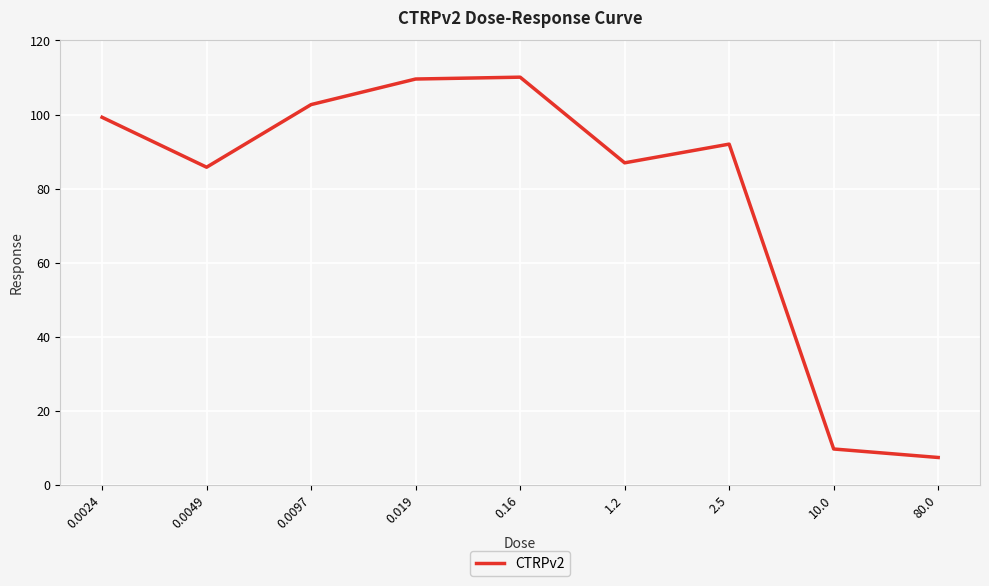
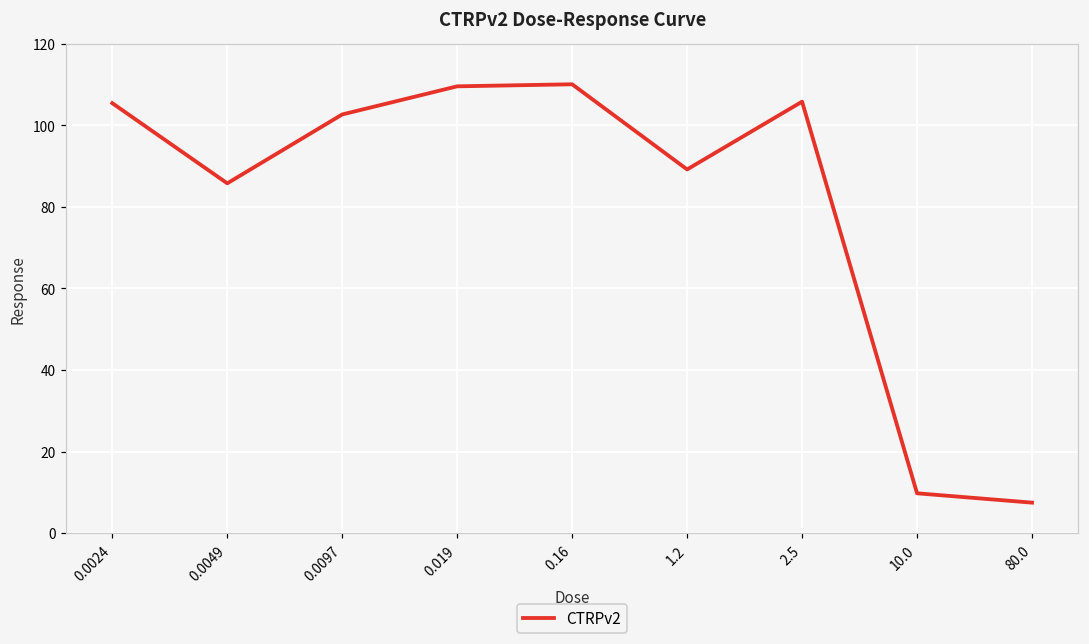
  {
-   "0.0024": 99,
+   "0.0024": 105,
    "0.0049": 86,
    "0.0097": 103,
    "0.019": 110,
    "0.16": 110,
-   "1.2": 87,
-   "2.5": 92,
+   "1.2": 89,
+   "2.5": 106,
    "10.0": 10,
    "80.0": 7
  }
